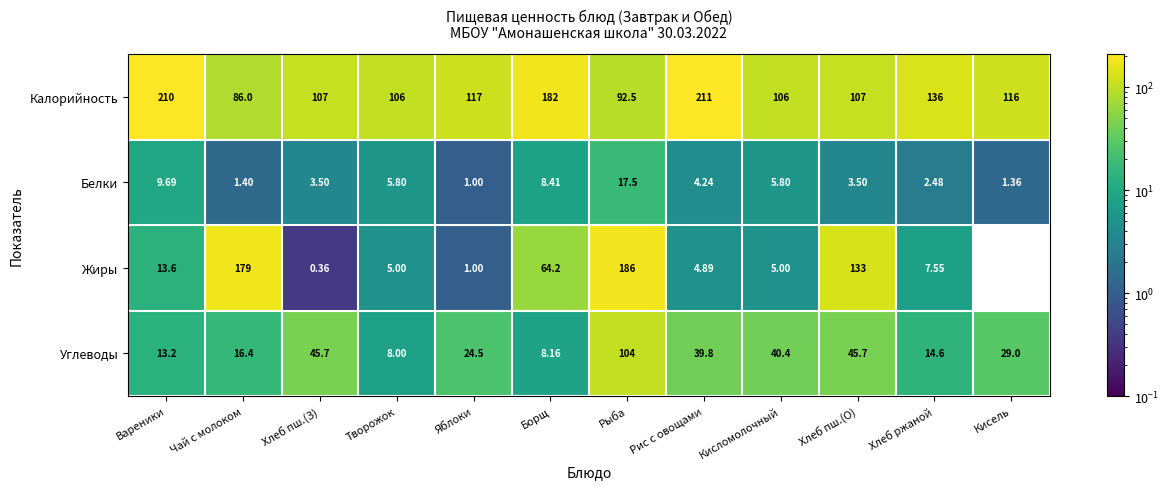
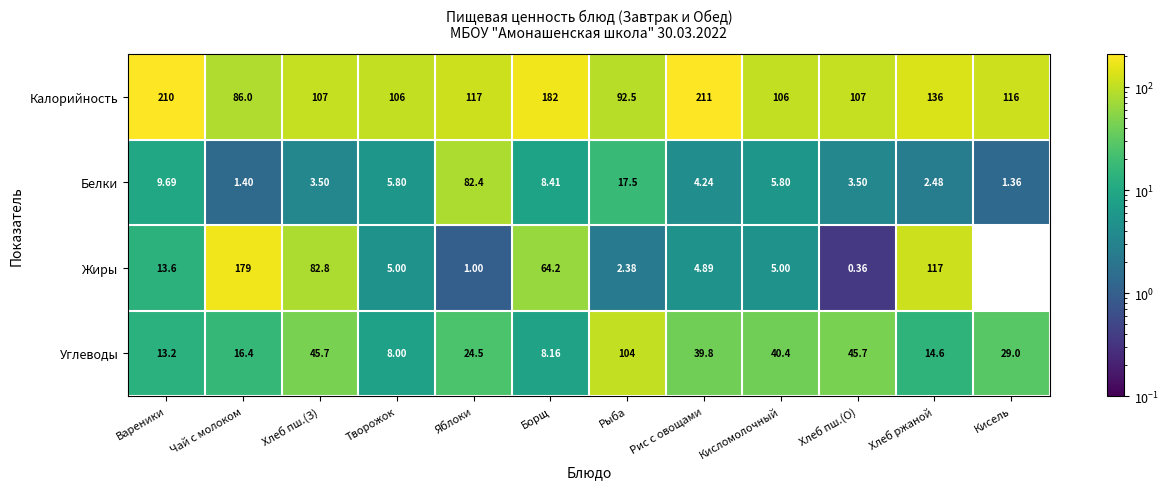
  {
    "Калорийность": {
      "Вареники": 210,
      "Чай с молоком": 86.0,
      "Хлеб пш.(З)": 107,
      "Творожок": 106,
      "Яблоки": 117,
      "Борщ": 182,
      "Рыба": 92.5,
      "Рис с овощами": 211,
      "Кисломолочный": 106,
      "Хлеб пш.(О)": 107,
      "Хлеб ржаной": 136,
      "Кисель": 116
    },
    "Белки": {
      "Вареники": 9.69,
      "Чай с молоком": 1.40,
      "Хлеб пш.(З)": 3.50,
      "Творожок": 5.80,
-     "Яблоки": 1.00,
+     "Яблоки": 82.4,
      "Борщ": 8.41,
      "Рыба": 17.5,
      "Рис с овощами": 4.24,
      "Кисломолочный": 5.80,
      "Хлеб пш.(О)": 3.50,
      "Хлеб ржаной": 2.48,
      "Кисель": 1.36
    },
    "Жиры": {
      "Вареники": 13.6,
      "Чай с молоком": 179,
-     "Хлеб пш.(З)": 0.36,
+     "Хлеб пш.(З)": 82.8,
      "Творожок": 5.00,
      "Яблоки": 1.00,
      "Борщ": 64.2,
-     "Рыба": 186,
+     "Рыба": 2.38,
      "Рис с овощами": 4.89,
      "Кисломолочный": 5.00,
-     "Хлеб пш.(О)": 133,
-     "Хлеб ржаной": 7.55
+     "Хлеб пш.(О)": 0.36,
+     "Хлеб ржаной": 117
    },
    "Углеводы": {
      "Вареники": 13.2,
      "Чай с молоком": 16.4,
      "Хлеб пш.(З)": 45.7,
      "Творожок": 8.00,
      "Яблоки": 24.5,
      "Борщ": 8.16,
      "Рыба": 104,
      "Рис с овощами": 39.8,
      "Кисломолочный": 40.4,
      "Хлеб пш.(О)": 45.7,
      "Хлеб ржаной": 14.6,
      "Кисель": 29.0
    }
  }
